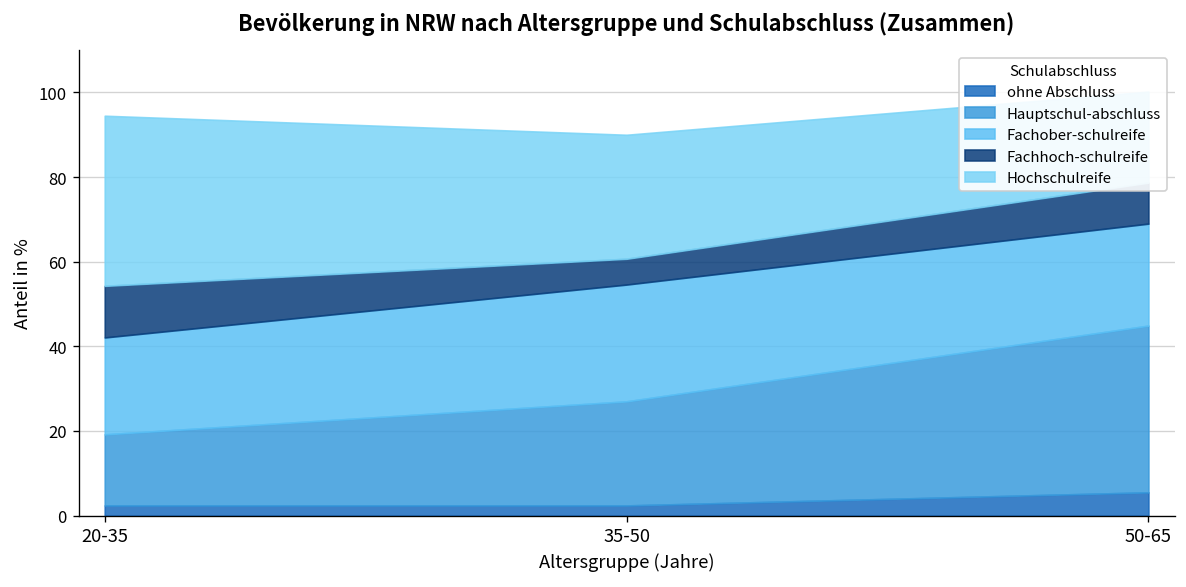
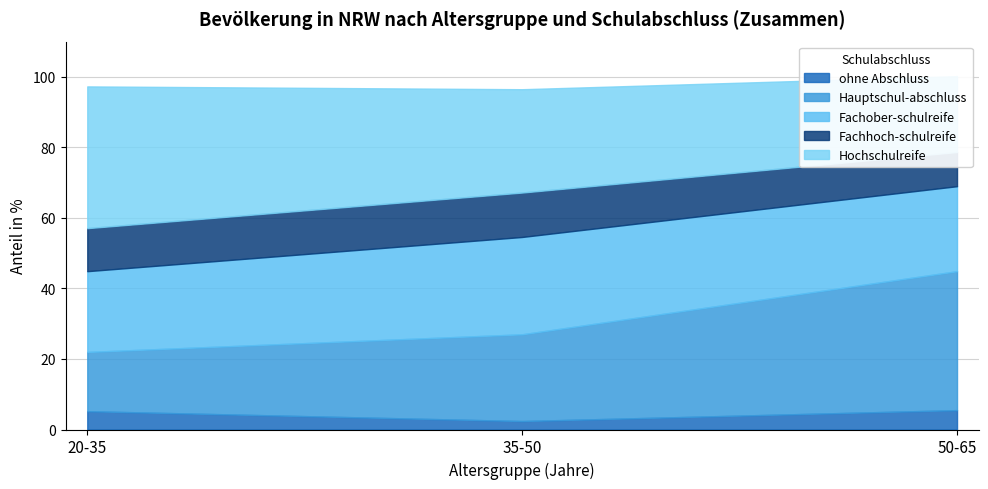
  {
    "ohne Abschluss": {
-     "20-35": 2,
+     "20-35": 5,
      "35-50": 2,
      "50-65": 6
    },
    "Fachhoch-schulreife": {
      "20-35": 12,
-     "35-50": 6
+     "35-50": 13
    }
  }
